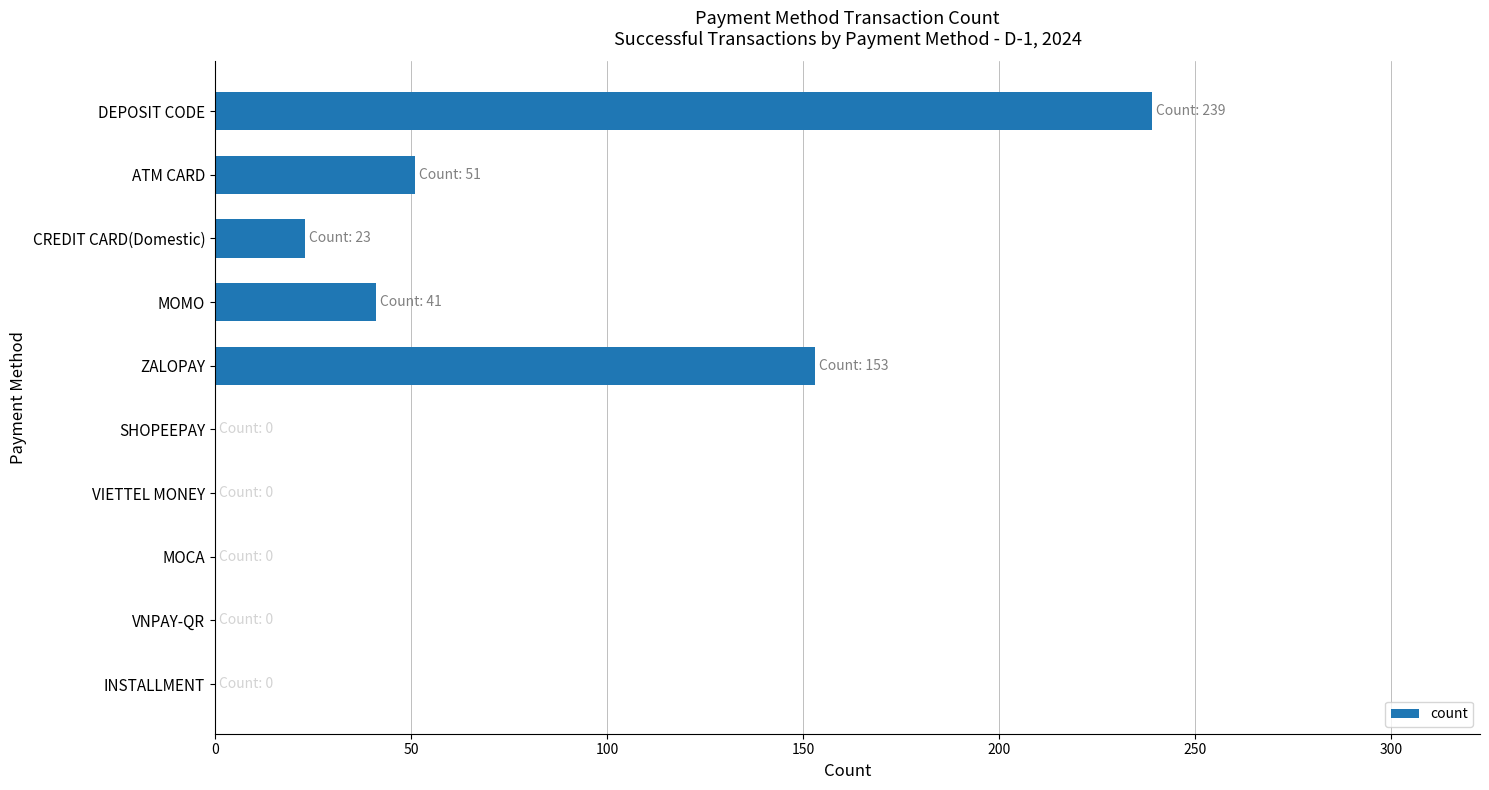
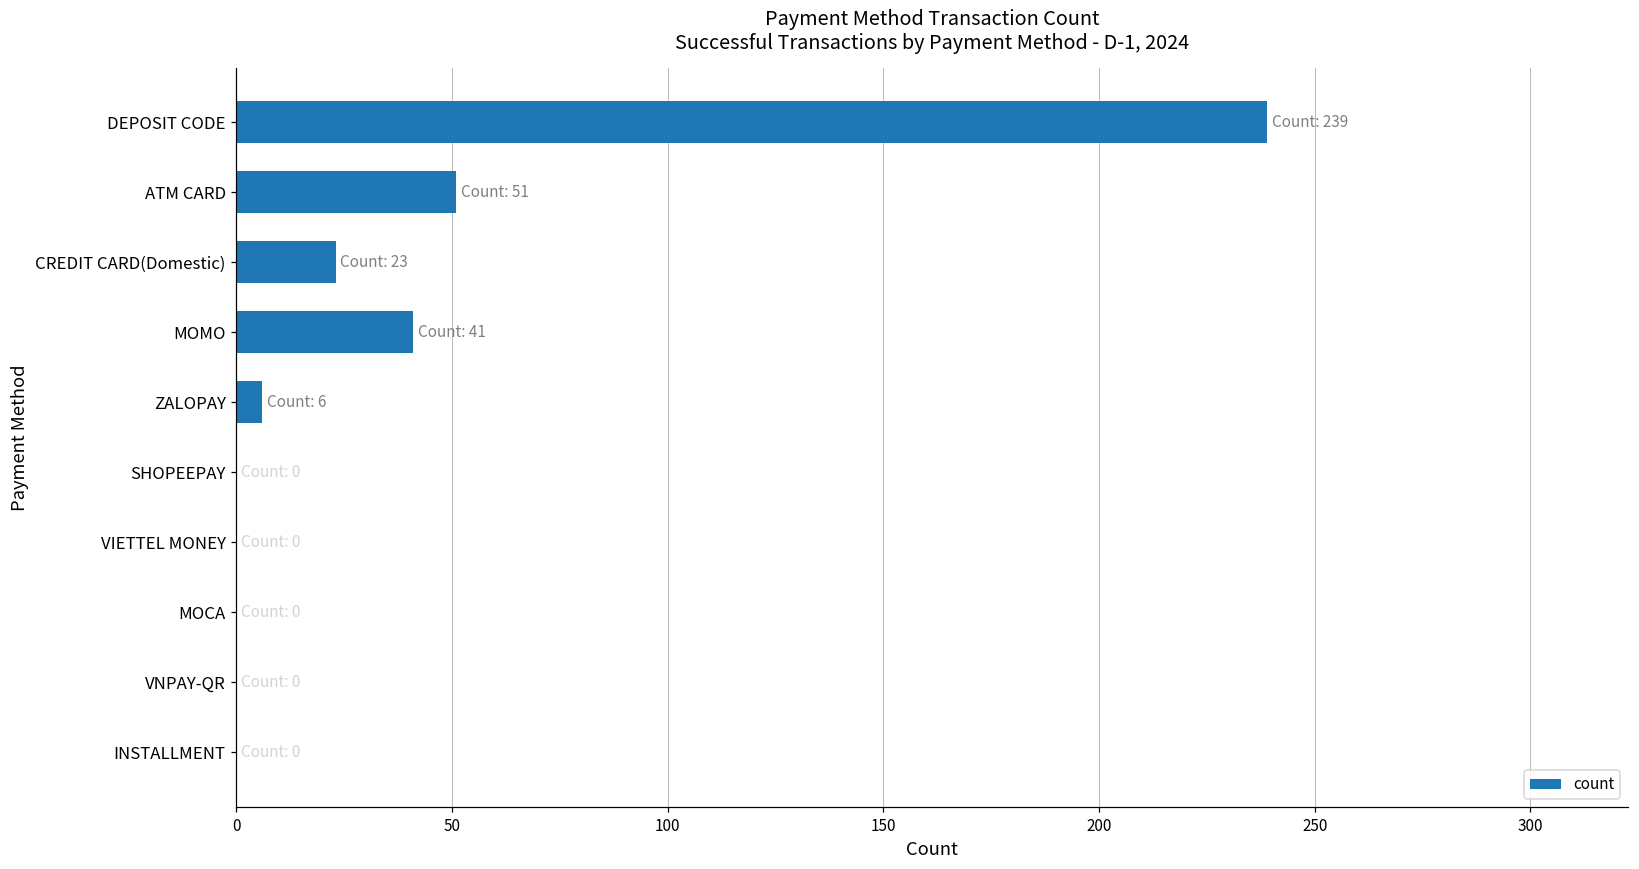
  {
    "DEPOSIT CODE": 239,
    "ATM CARD": 51,
    "CREDIT CARD(Domestic)": 23,
    "MOMO": 41,
-   "ZALOPAY": 153
+   "ZALOPAY": 6
  }
